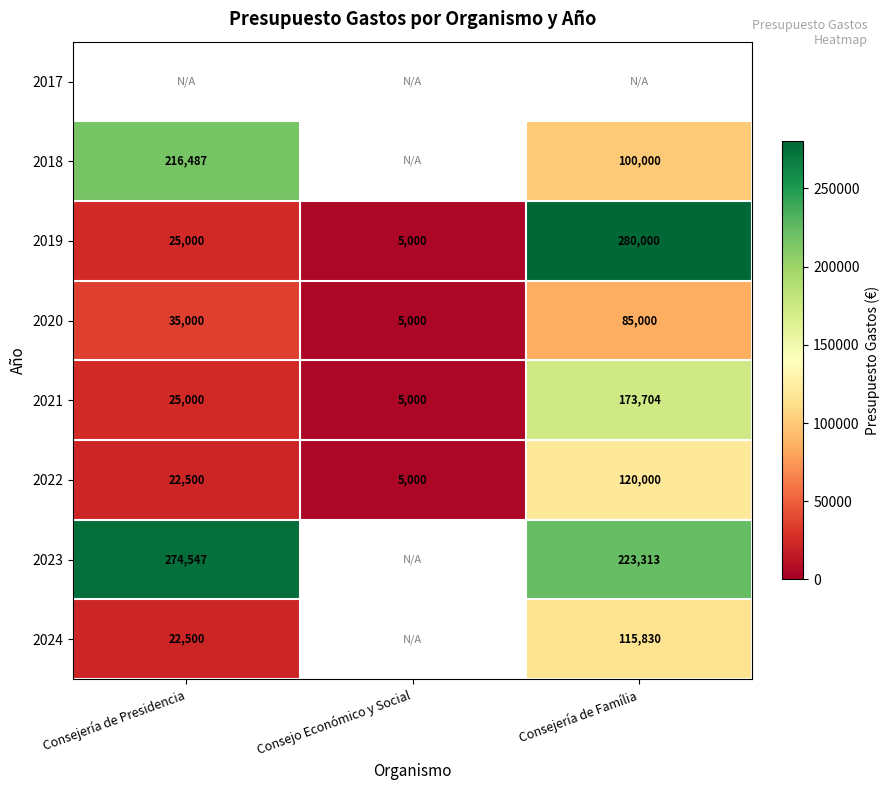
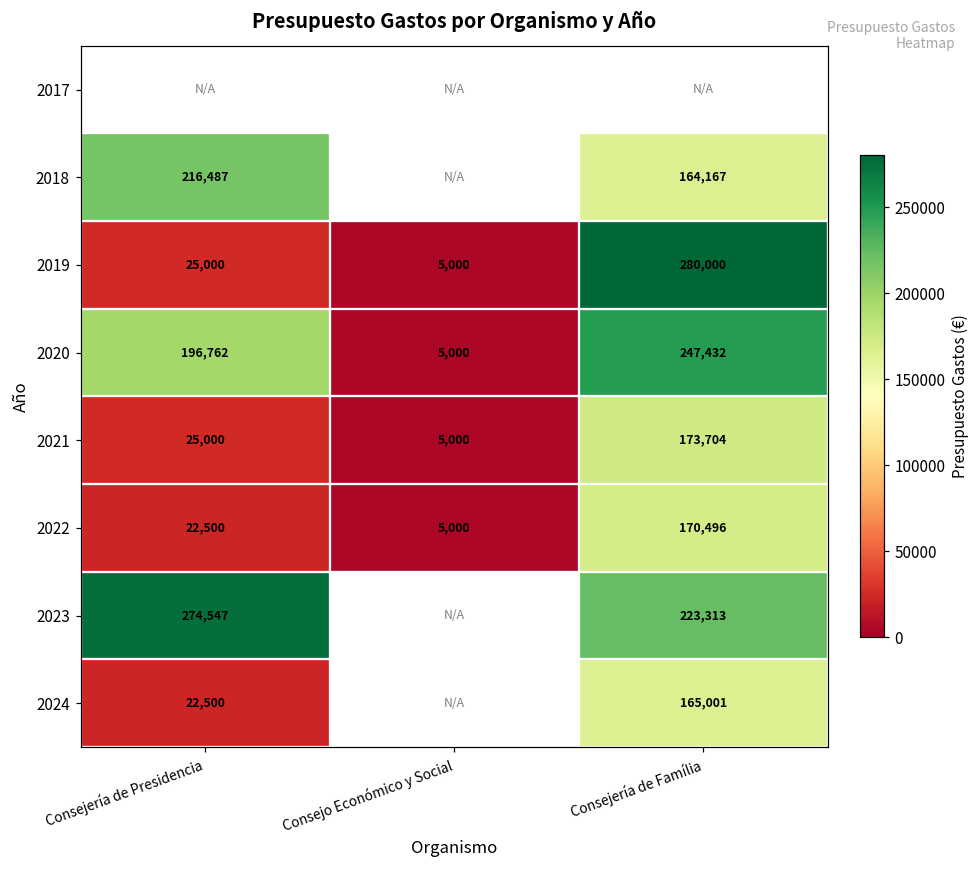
  {
    "2018": {
      "Consejería de Presidencia": "216,487",
-     "Consejería de Família": "100,000"
+     "Consejería de Família": "164,167"
    },
    "2019": {
      "Consejería de Presidencia": "25,000",
      "Consejo Económico y Social": "5,000",
      "Consejería de Família": "280,000"
    },
    "2020": {
-     "Consejería de Presidencia": "35,000",
+     "Consejería de Presidencia": "196,762",
      "Consejo Económico y Social": "5,000",
-     "Consejería de Família": "85,000"
+     "Consejería de Família": "247,432"
    },
    "2021": {
      "Consejería de Presidencia": "25,000",
      "Consejo Económico y Social": "5,000",
      "Consejería de Família": "173,704"
    },
    "2022": {
      "Consejería de Presidencia": "22,500",
      "Consejo Económico y Social": "5,000",
-     "Consejería de Família": "120,000"
+     "Consejería de Família": "170,496"
    },
    "2023": {
      "Consejería de Presidencia": "274,547",
      "Consejería de Família": "223,313"
    },
    "2024": {
      "Consejería de Presidencia": "22,500",
-     "Consejería de Família": "115,830"
+     "Consejería de Família": "165,001"
    }
  }
